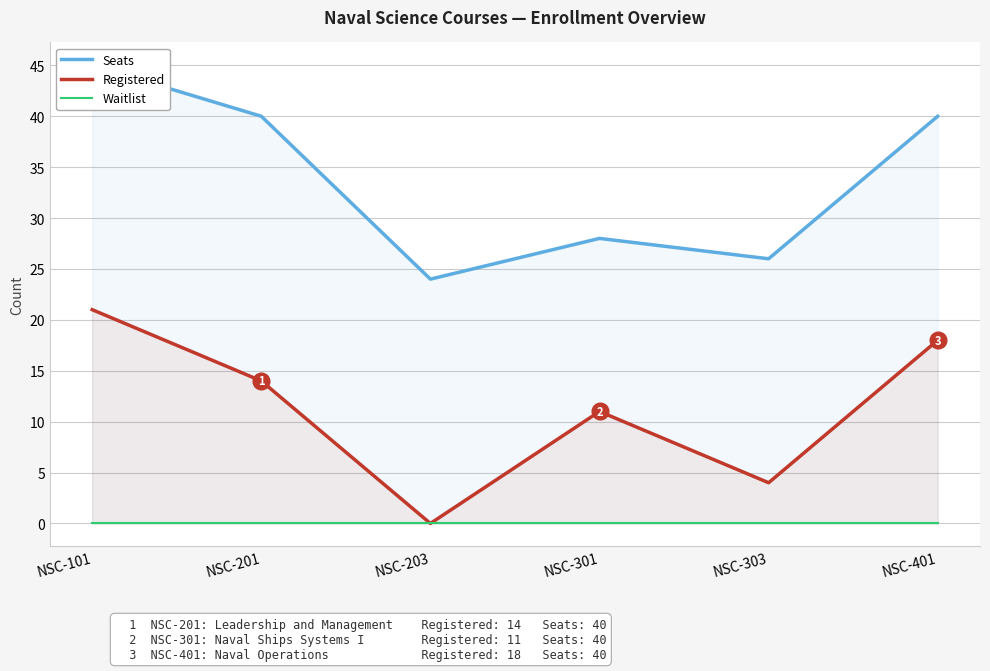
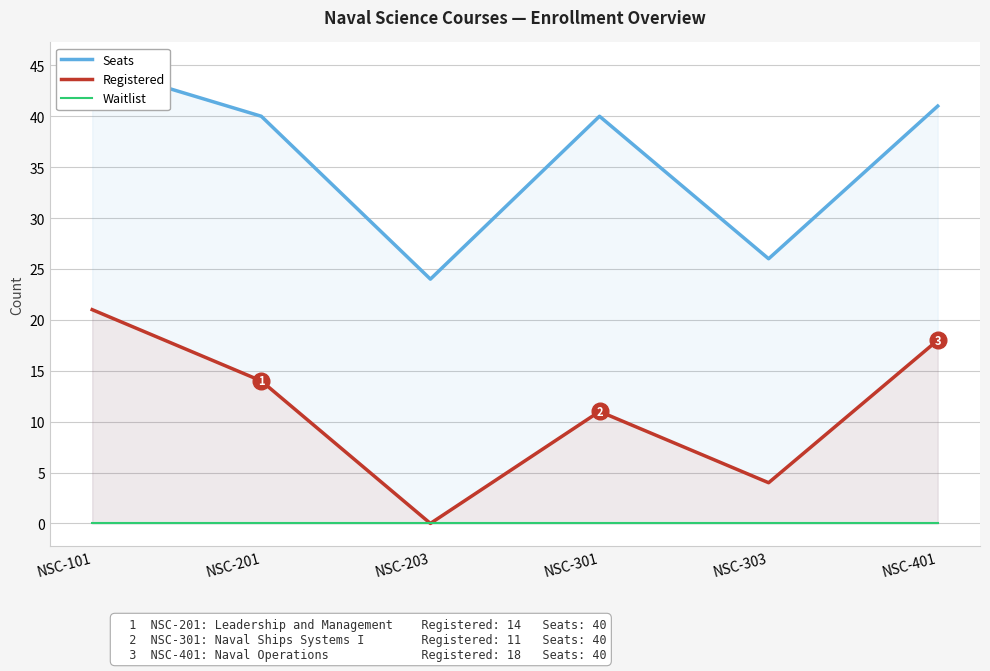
  {
    "Seats": {
      "NSC-201": 40,
      "NSC-203": 24,
-     "NSC-301": 28,
+     "NSC-301": 40,
      "NSC-303": 26,
-     "NSC-401": 40
+     "NSC-401": 41
    },
    "Waitlist": {
      "NSC-101": 0,
      "NSC-201": 0,
      "NSC-301": 0,
      "NSC-303": 0,
      "NSC-401": 0
    }
  }
